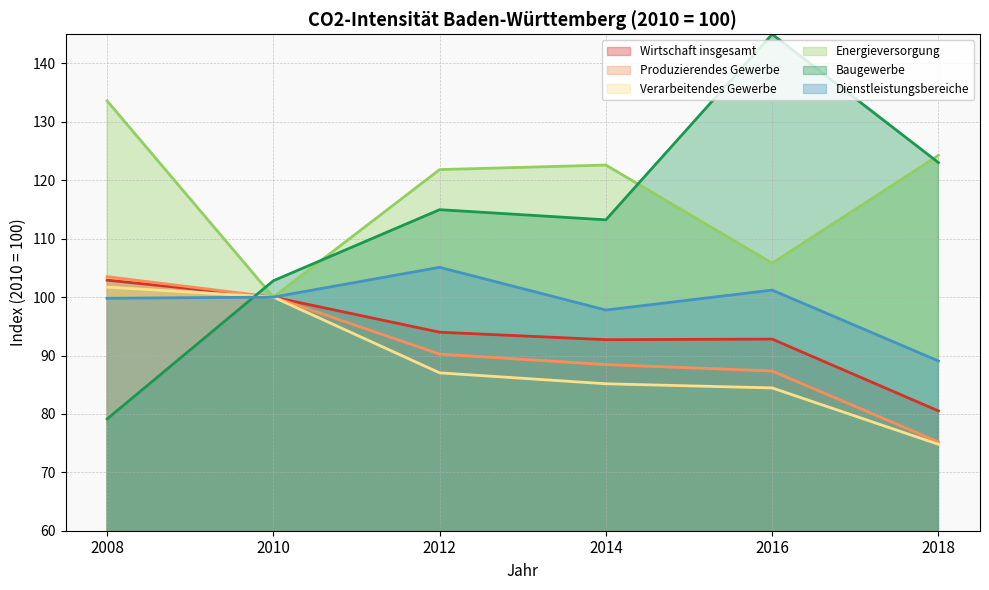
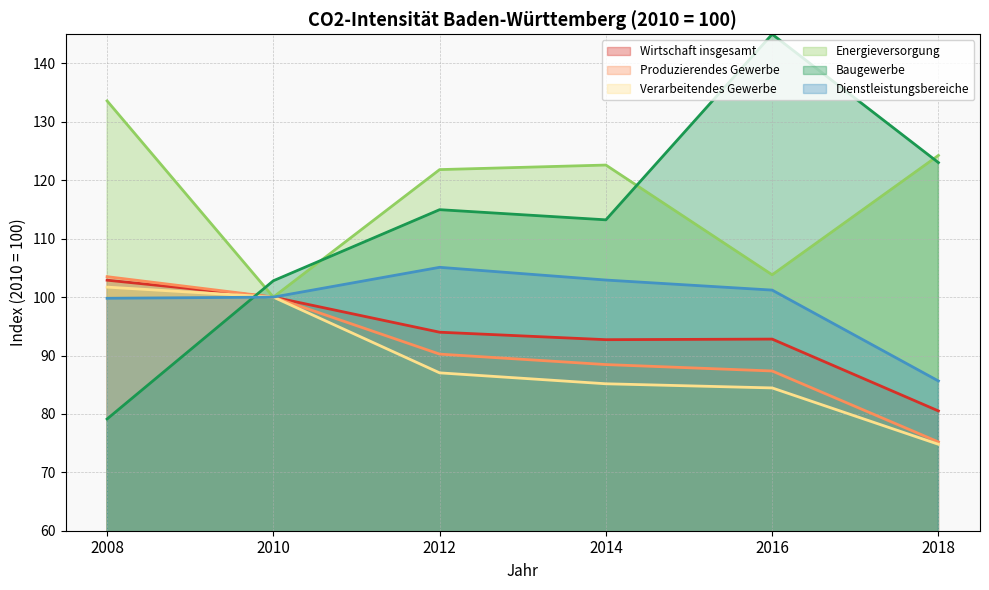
  {
    "Energieversorgung": {
      "2008": 134,
      "2012": 122,
      "2014": 123,
-     "2016": 106,
+     "2016": 104,
      "2018": 124
    },
    "Baugewerbe": {
      "2008": 79,
      "2010": 103,
      "2012": 115,
      "2014": 113,
      "2016": 145,
      "2018": 123
    },
    "Dienstleistungsbereiche": {
      "2008": 100,
      "2012": 105,
-     "2014": 98,
+     "2014": 103,
      "2016": 101,
-     "2018": 89
+     "2018": 86
    }
  }
